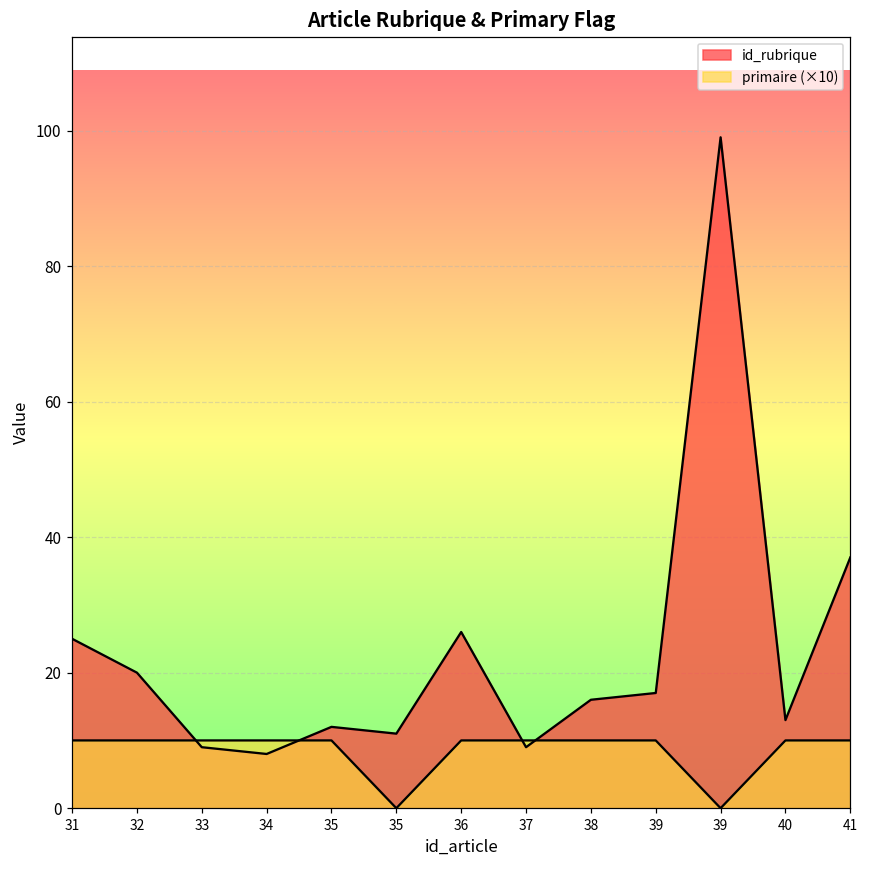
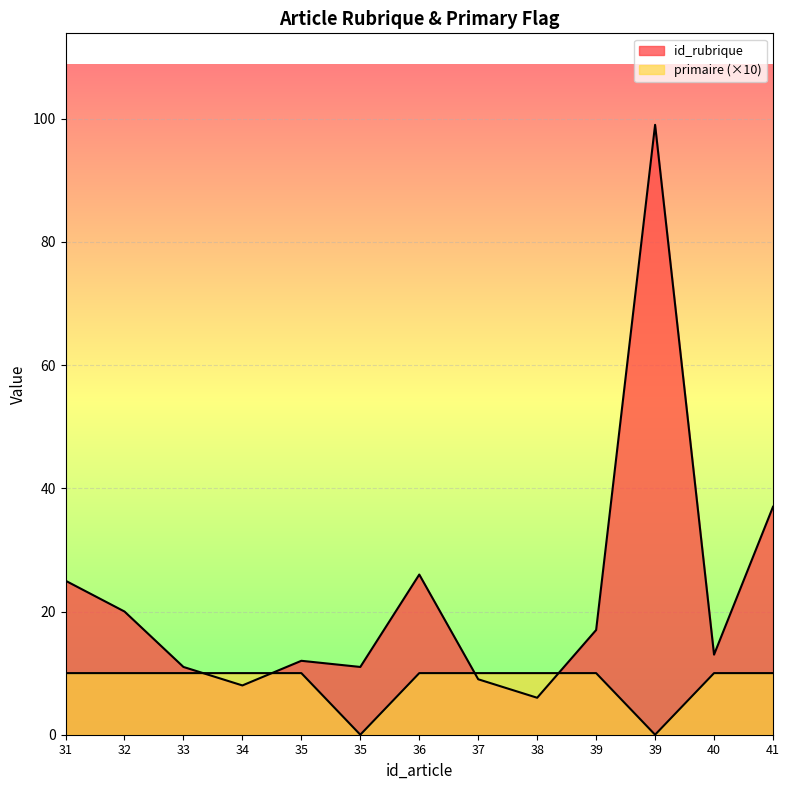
  {
    "id_rubrique": {
      "31": 25,
      "32": 20,
-     "33": 9,
+     "33": 11,
      "34": 8,
      "36": 26,
      "37": 9,
-     "38": 16,
+     "38": 6,
      "40": 13,
      "41": 37
    },
    "primaire (×10)": {
      "31": 10,
      "32": 10,
      "33": 10,
      "34": 10,
      "36": 10,
      "37": 10,
      "38": 10,
      "40": 10,
      "41": 10
    }
  }
